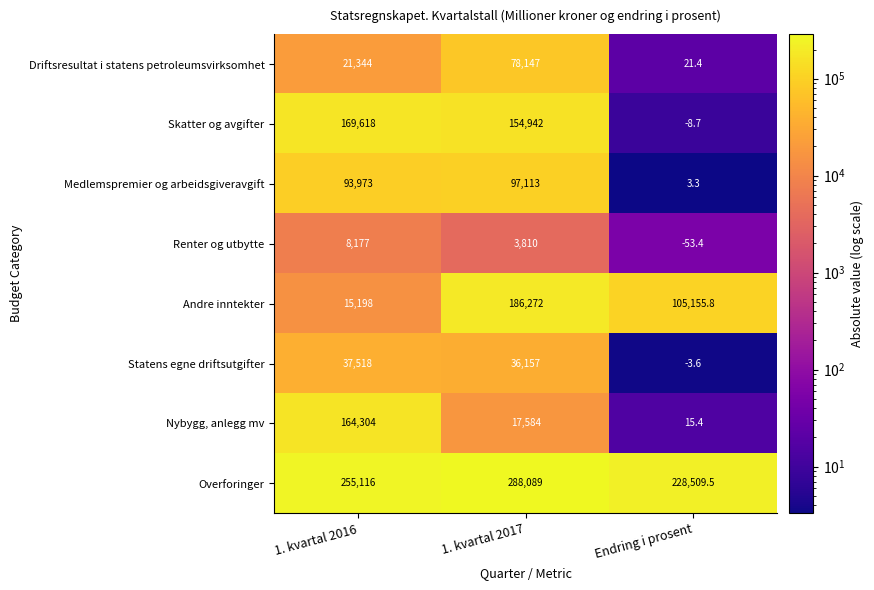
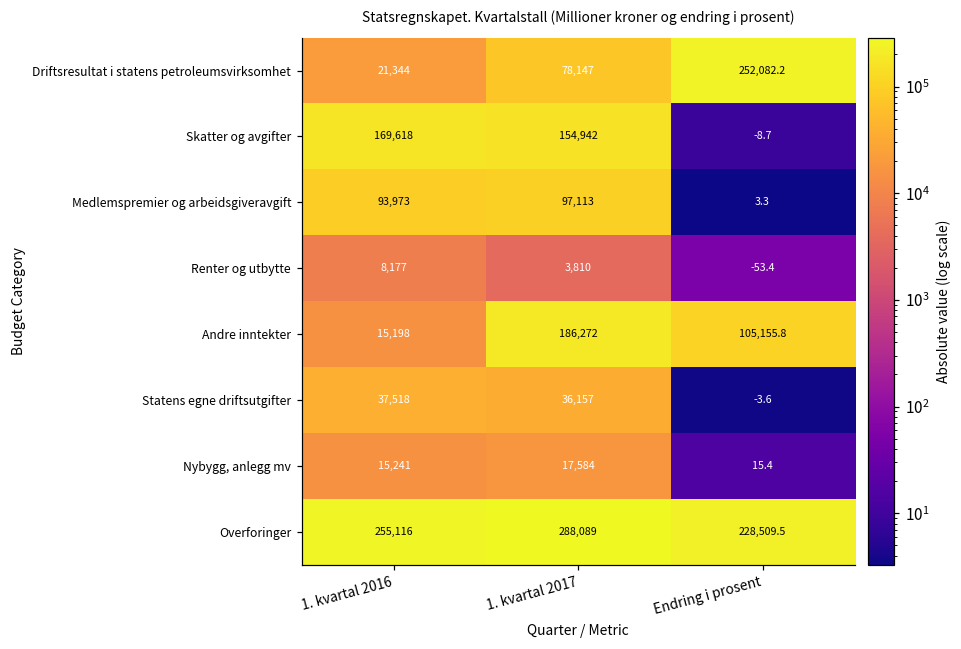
  {
    "Driftsresultat i statens petroleumsvirksomhet": {
      "1. kvartal 2016": "21,344",
      "1. kvartal 2017": "78,147",
-     "Endring i prosent": "21.4"
+     "Endring i prosent": "252,082.2"
    },
    "Skatter og avgifter": {
      "1. kvartal 2016": "169,618",
      "1. kvartal 2017": "154,942",
      "Endring i prosent": "-8.7"
    },
    "Medlemspremier og arbeidsgiveravgift": {
      "1. kvartal 2016": "93,973",
      "1. kvartal 2017": "97,113",
      "Endring i prosent": "3.3"
    },
    "Renter og utbytte": {
      "1. kvartal 2016": "8,177",
      "1. kvartal 2017": "3,810",
      "Endring i prosent": "-53.4"
    },
    "Andre inntekter": {
      "1. kvartal 2016": "15,198",
      "1. kvartal 2017": "186,272",
      "Endring i prosent": "105,155.8"
    },
    "Statens egne driftsutgifter": {
      "1. kvartal 2016": "37,518",
      "1. kvartal 2017": "36,157",
      "Endring i prosent": "-3.6"
    },
    "Nybygg, anlegg mv": {
-     "1. kvartal 2016": "164,304",
+     "1. kvartal 2016": "15,241",
      "1. kvartal 2017": "17,584",
      "Endring i prosent": "15.4"
    },
    "Overforinger": {
      "1. kvartal 2016": "255,116",
      "1. kvartal 2017": "288,089",
      "Endring i prosent": "228,509.5"
    }
  }
